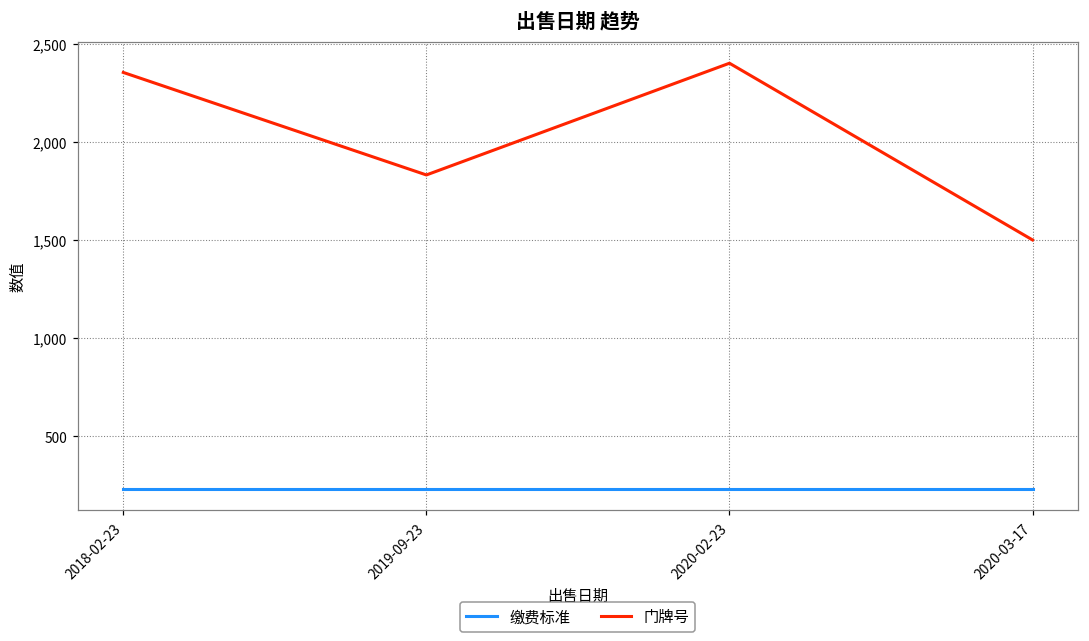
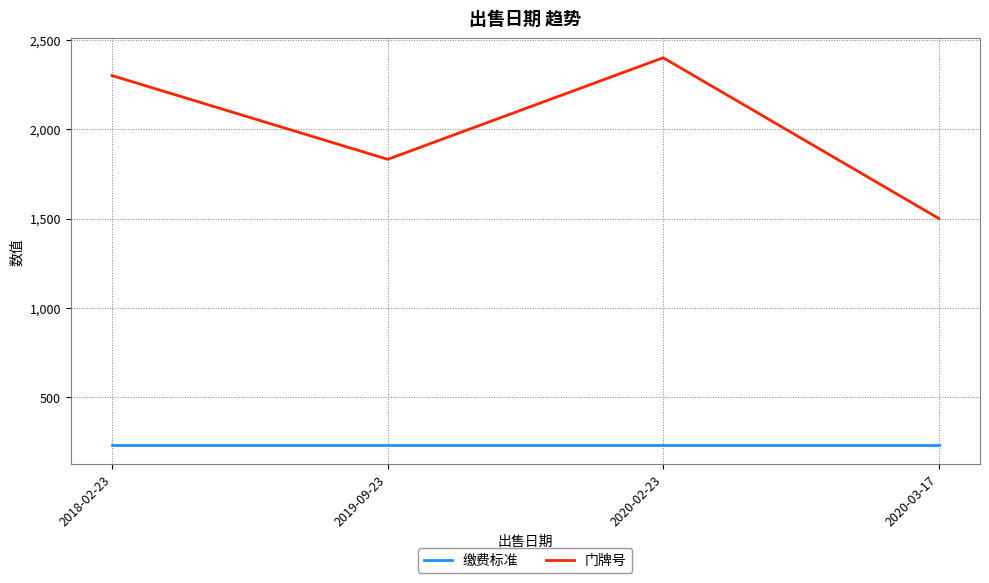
  {
    "缴费标准": {
      "2018-02-23": "230",
      "2019-09-23": "230",
      "2020-02-23": "230",
      "2020-03-17": "230"
    },
    "门牌号": {
-     "2018-02-23": "2,350",
+     "2018-02-23": "2,300",
      "2019-09-23": "1,830",
      "2020-02-23": "2,400",
      "2020-03-17": "1,500"
    }
  }
